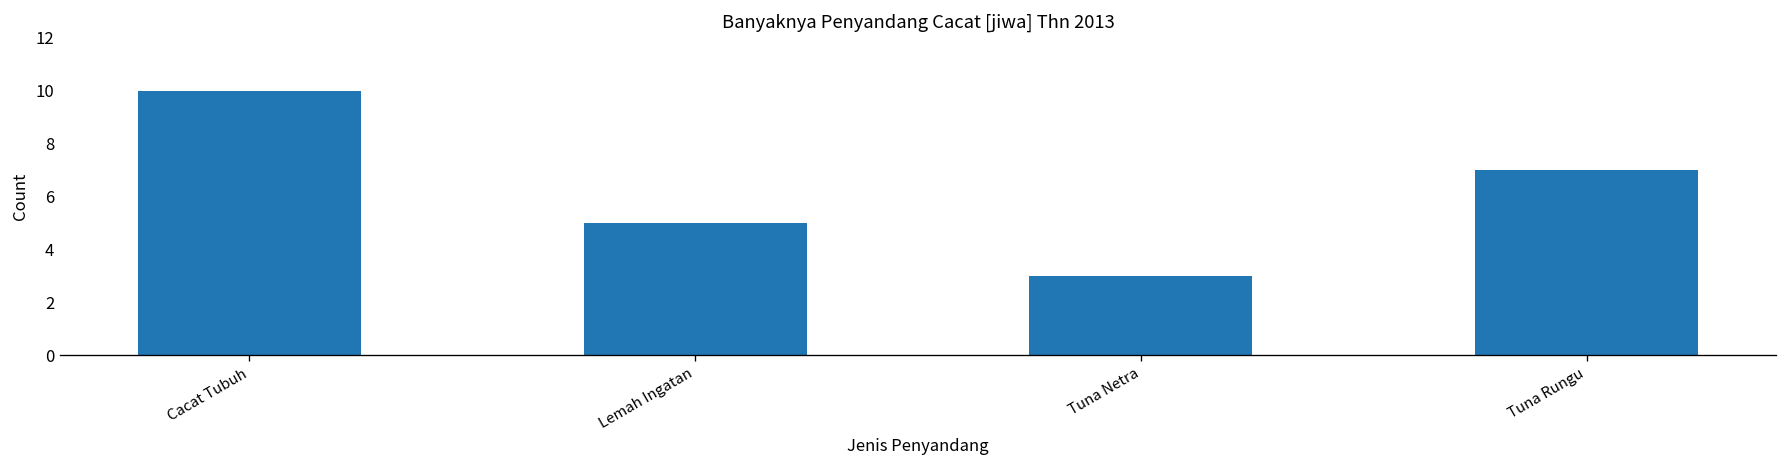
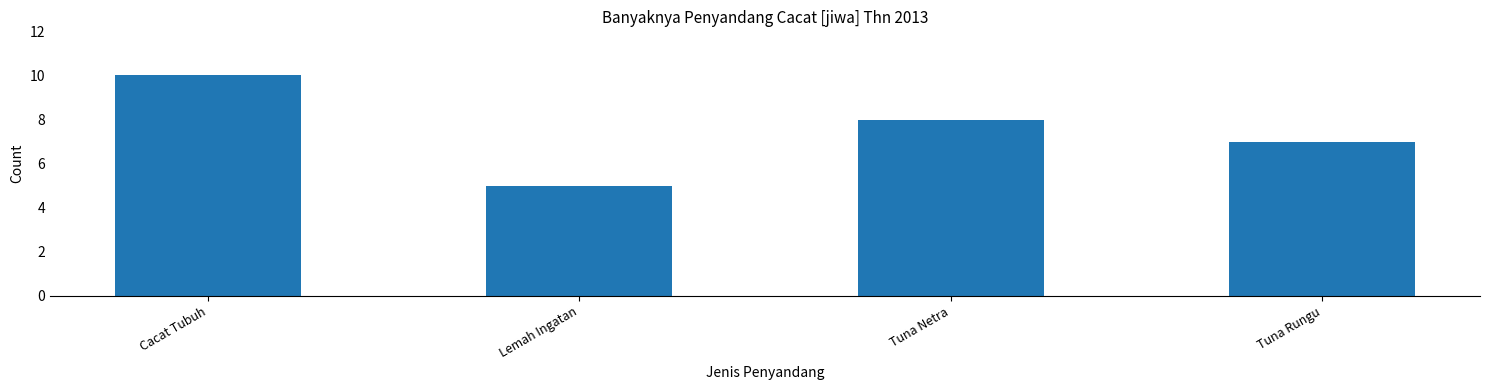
  {
    "Cacat Tubuh": 10,
    "Lemah Ingatan": 5,
-   "Tuna Netra": 3,
+   "Tuna Netra": 8,
    "Tuna Rungu": 7
  }
